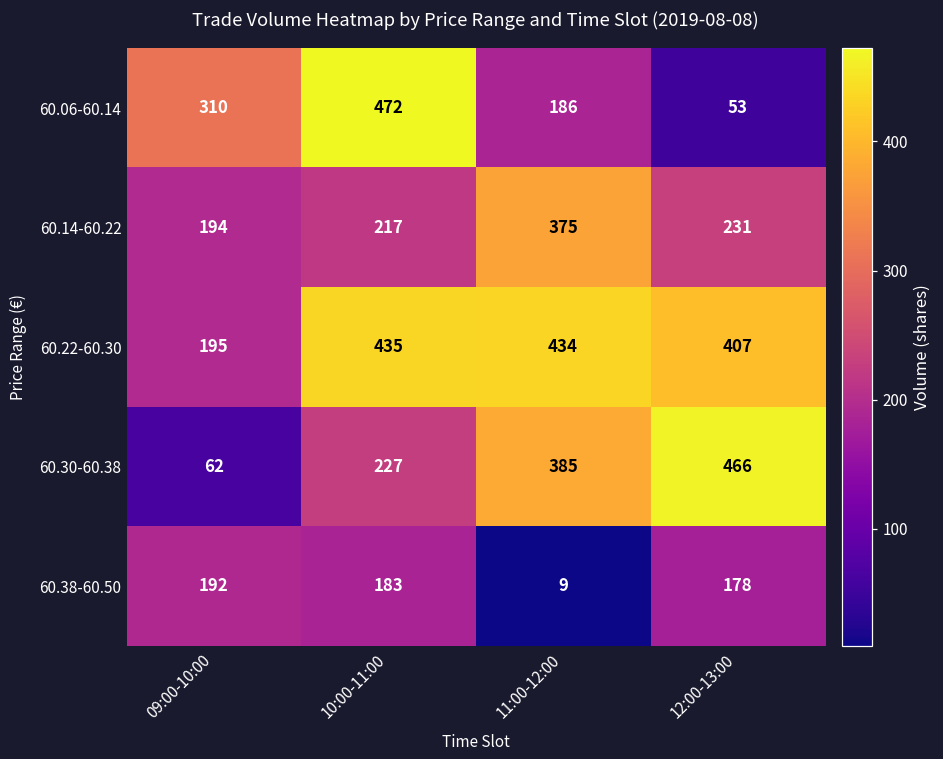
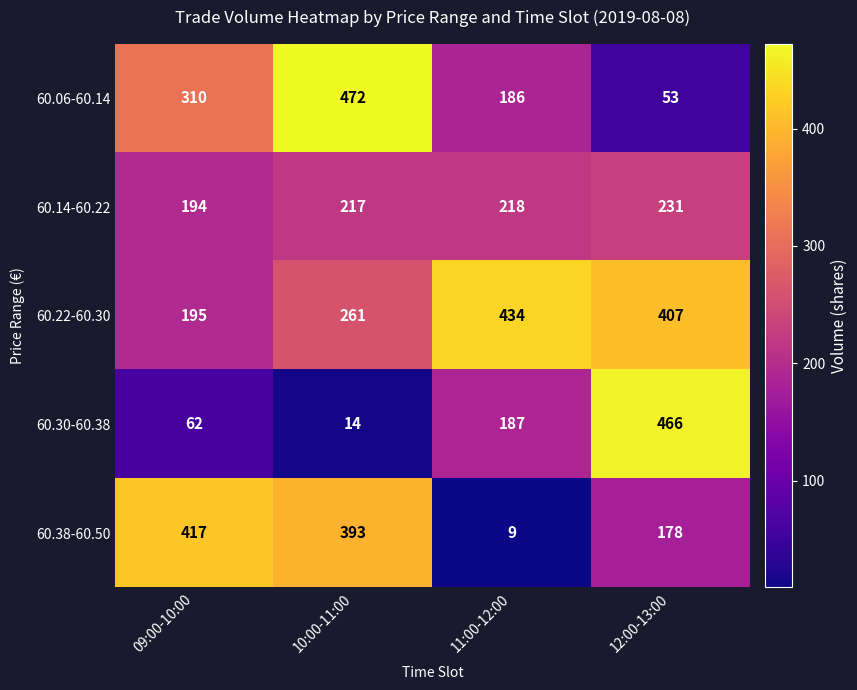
  {
    "60.06-60.14": {
      "09:00-10:00": 310,
      "10:00-11:00": 472,
      "11:00-12:00": 186,
      "12:00-13:00": 53
    },
    "60.14-60.22": {
      "09:00-10:00": 194,
      "10:00-11:00": 217,
-     "11:00-12:00": 375,
+     "11:00-12:00": 218,
      "12:00-13:00": 231
    },
    "60.22-60.30": {
      "09:00-10:00": 195,
-     "10:00-11:00": 435,
+     "10:00-11:00": 261,
      "11:00-12:00": 434,
      "12:00-13:00": 407
    },
    "60.30-60.38": {
      "09:00-10:00": 62,
-     "10:00-11:00": 227,
-     "11:00-12:00": 385,
+     "10:00-11:00": 14,
+     "11:00-12:00": 187,
      "12:00-13:00": 466
    },
    "60.38-60.50": {
-     "09:00-10:00": 192,
-     "10:00-11:00": 183,
+     "09:00-10:00": 417,
+     "10:00-11:00": 393,
      "11:00-12:00": 9,
      "12:00-13:00": 178
    }
  }
